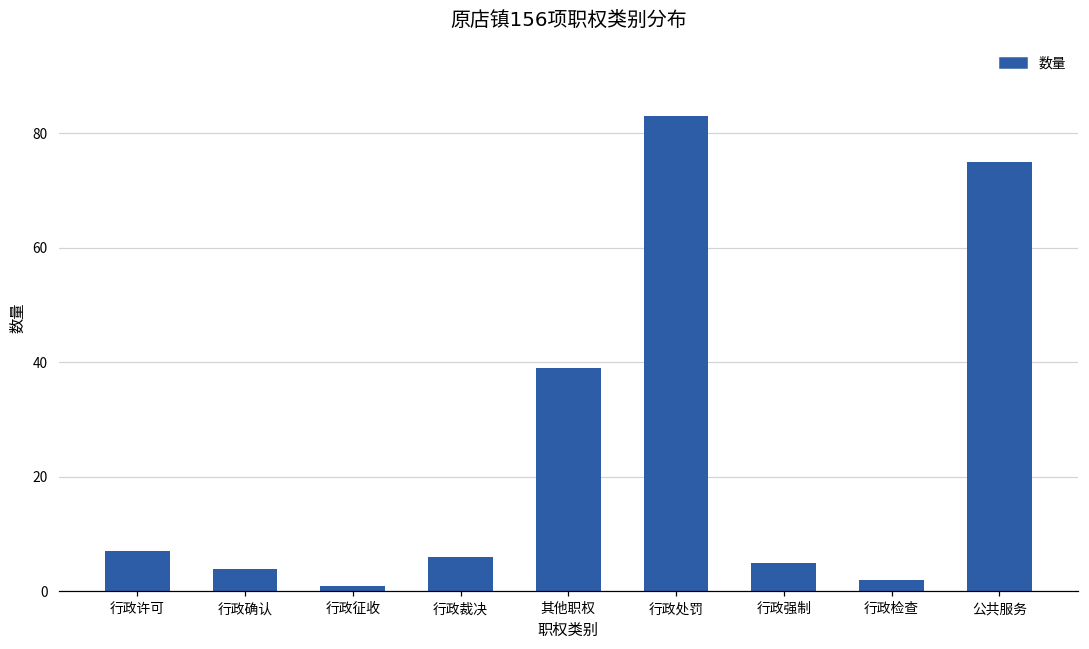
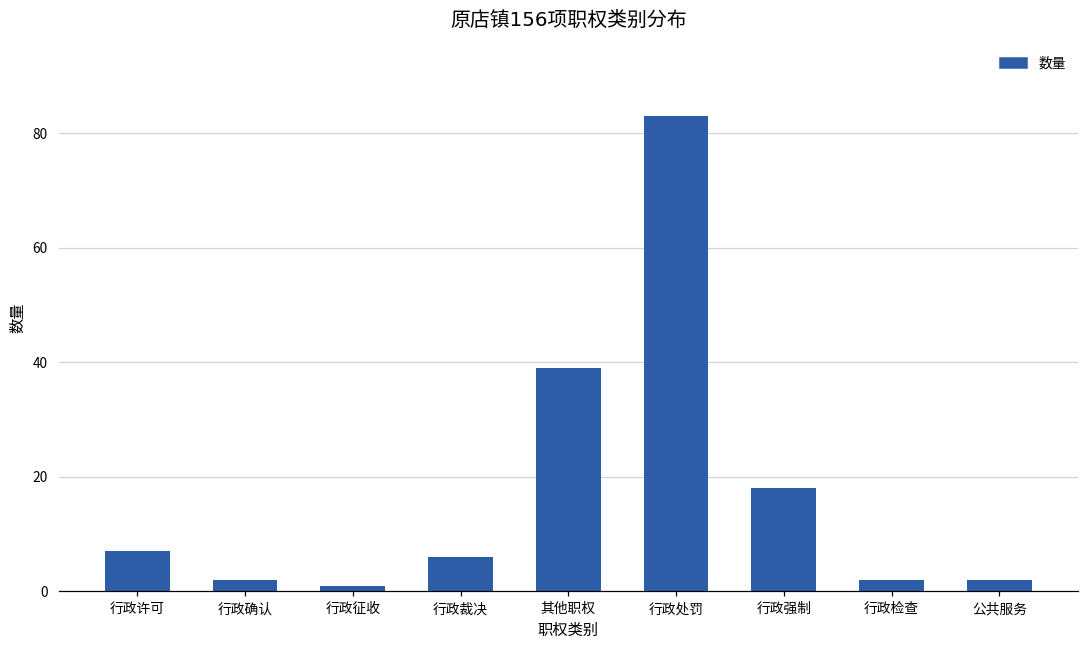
  {
    "行政许可": 7,
-   "行政确认": 4,
+   "行政确认": 2,
    "行政征收": 1,
    "行政裁决": 6,
    "其他职权": 39,
    "行政处罚": 83,
-   "行政强制": 5,
+   "行政强制": 18,
    "行政检查": 2,
-   "公共服务": 75
+   "公共服务": 2
  }
